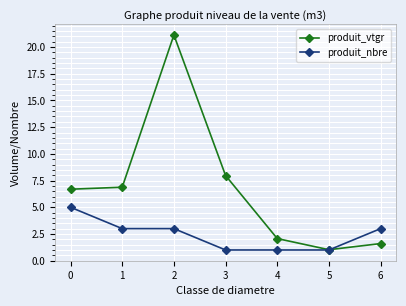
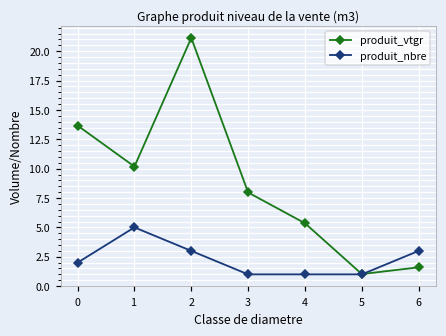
  {
    "produit_vtgr": {
-     "0": 6.7,
-     "1": 6.9,
+     "0": 13.7,
+     "1": 10.2,
      "2": 21.1,
      "3": 8.0,
-     "4": 2.1,
+     "4": 5.4,
      "6": 1.6
    },
    "produit_nbre": {
-     "0": 5,
-     "1": 3,
+     "0": 2,
+     "1": 5,
      "2": 3,
      "3": 1,
      "4": 1,
      "6": 3
    }
  }
